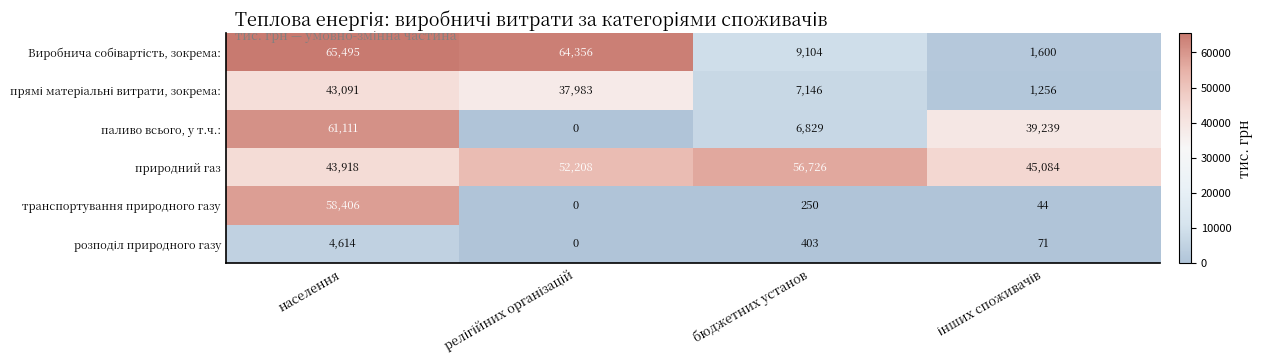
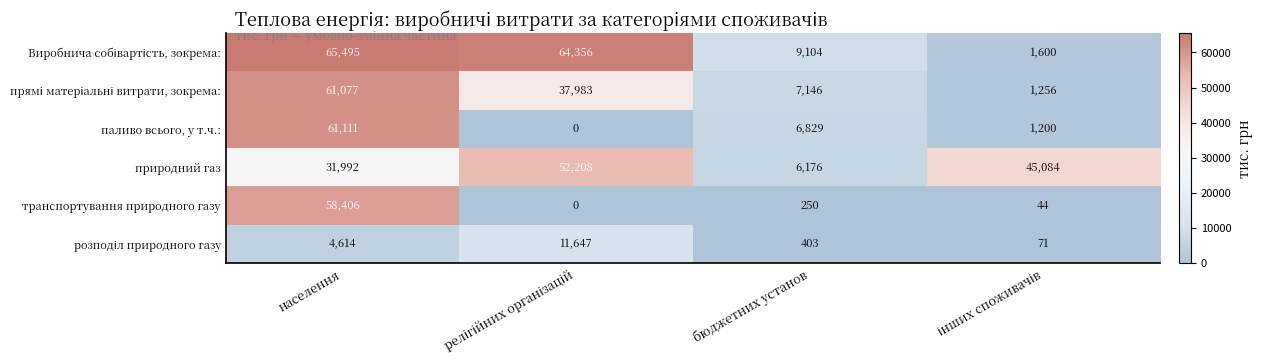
  {
    "Виробнича собівартість, зокрема:": {
      "населення": "65,495",
      "релігійних організацій": "64,356",
      "бюджетних установ": "9,104",
      "інших споживачів": "1,600"
    },
    "прямі матеріальні витрати, зокрема:": {
-     "населення": "43,091",
+     "населення": "61,077",
      "релігійних організацій": "37,983",
      "бюджетних установ": "7,146",
      "інших споживачів": "1,256"
    },
    "паливо всього, у т.ч.:": {
      "населення": "61,111",
      "релігійних організацій": "0",
      "бюджетних установ": "6,829",
-     "інших споживачів": "39,239"
+     "інших споживачів": "1,200"
    },
    "природний газ": {
-     "населення": "43,918",
+     "населення": "31,992",
      "релігійних організацій": "52,208",
-     "бюджетних установ": "56,726",
+     "бюджетних установ": "6,176",
      "інших споживачів": "45,084"
    },
    "транспортування природного газу": {
      "населення": "58,406",
      "релігійних організацій": "0",
      "бюджетних установ": "250",
      "інших споживачів": "44"
    },
    "розподіл природного газу": {
      "населення": "4,614",
-     "релігійних організацій": "0",
+     "релігійних організацій": "11,647",
      "бюджетних установ": "403",
      "інших споживачів": "71"
    }
  }
